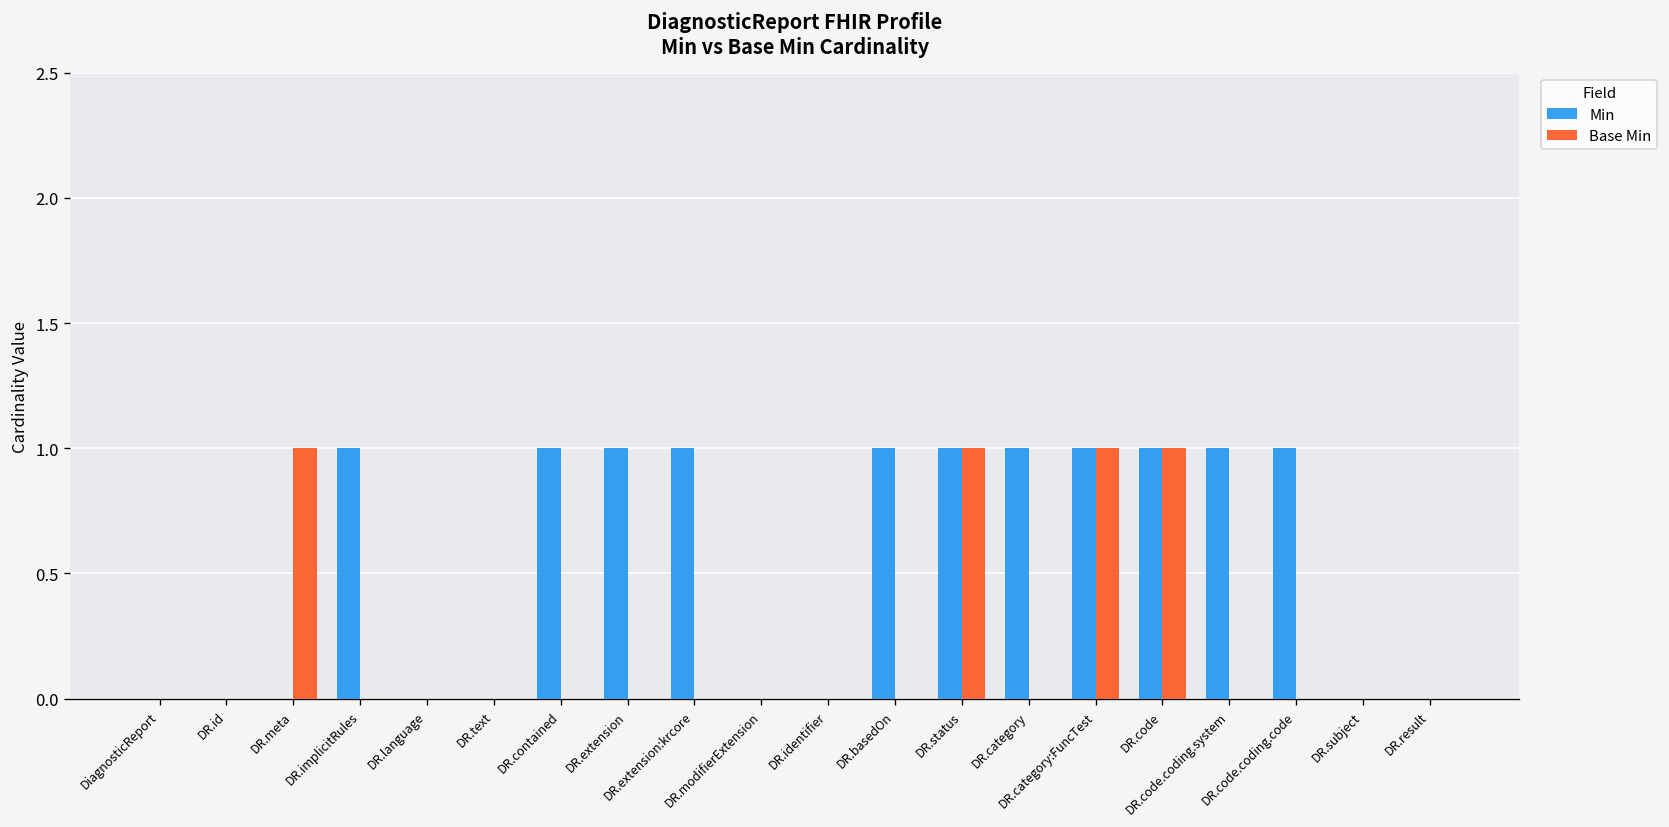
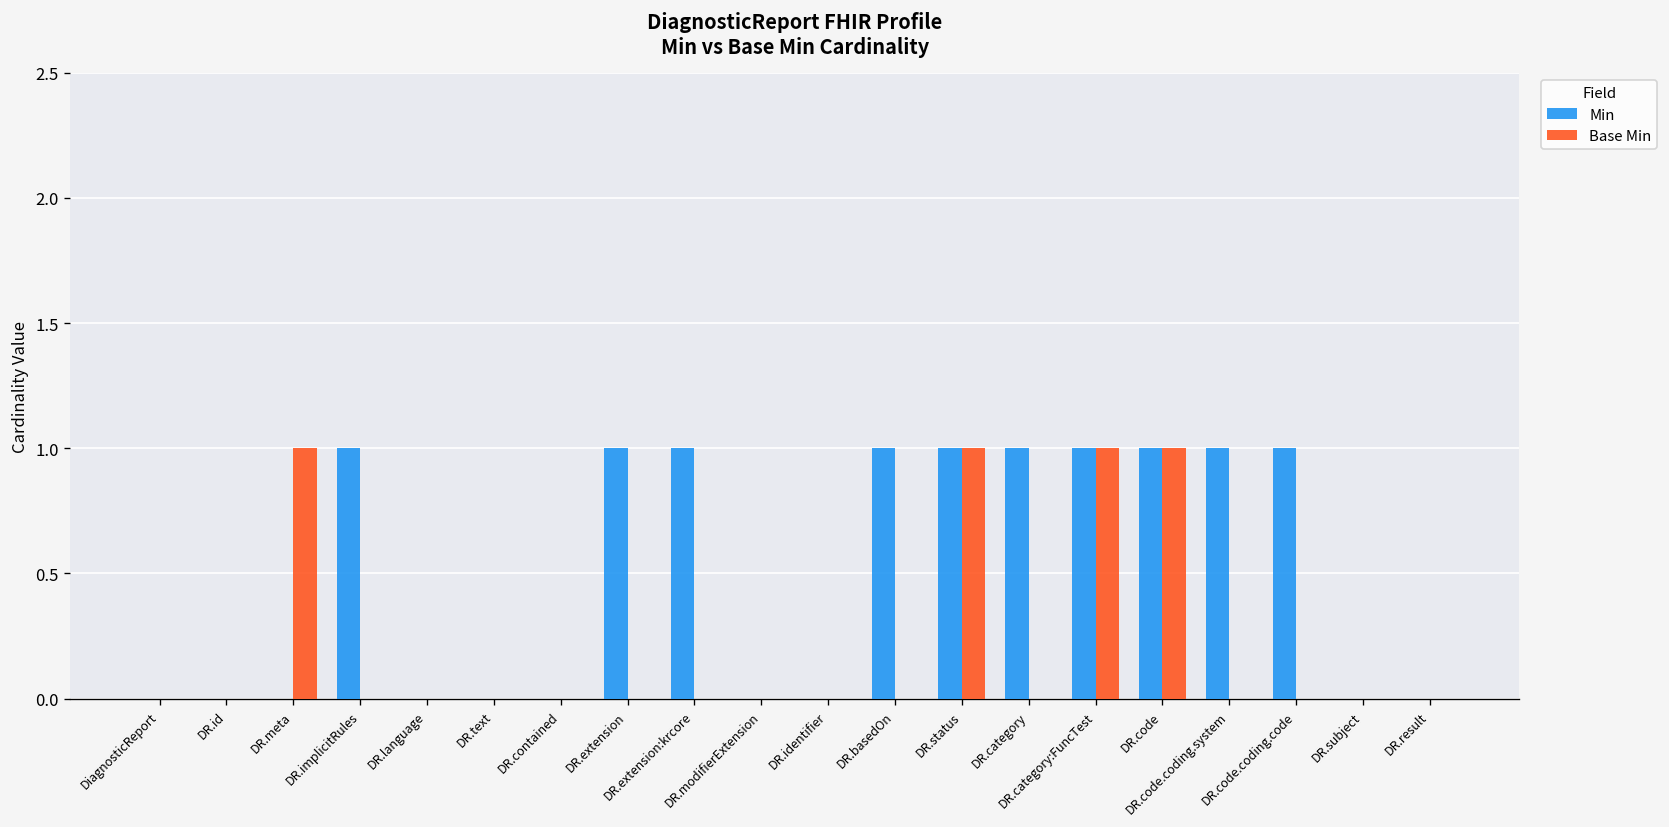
  {
    "Min": {
      "DiagnosticReport": 0,
      "DR.id": 0,
      "DR.meta": 0,
      "DR.implicitRules": 1,
      "DR.language": 0,
      "DR.text": 0,
-     "DR.contained": 1,
+     "DR.contained": 0,
      "DR.extension": 1,
      "DR.extension:krcore": 1,
      "DR.modifierExtension": 0,
      "DR.identifier": 0,
      "DR.basedOn": 1,
      "DR.status": 1,
      "DR.category": 1,
      "DR.category:FuncTest": 1,
      "DR.code": 1,
      "DR.code.coding.system": 1,
      "DR.code.coding.code": 1,
      "DR.subject": 0,
      "DR.result": 0
    },
    "Base Min": {
      "DiagnosticReport": 0,
      "DR.id": 0,
      "DR.meta": 1,
      "DR.implicitRules": 0,
      "DR.language": 0,
      "DR.text": 0,
      "DR.contained": 0,
      "DR.extension": 0,
      "DR.extension:krcore": 0,
      "DR.modifierExtension": 0,
      "DR.identifier": 0,
      "DR.basedOn": 0,
      "DR.status": 1,
      "DR.category": 0,
      "DR.category:FuncTest": 1,
      "DR.code": 1,
      "DR.code.coding.system": 0,
      "DR.code.coding.code": 0,
      "DR.subject": 0,
      "DR.result": 0
    }
  }
